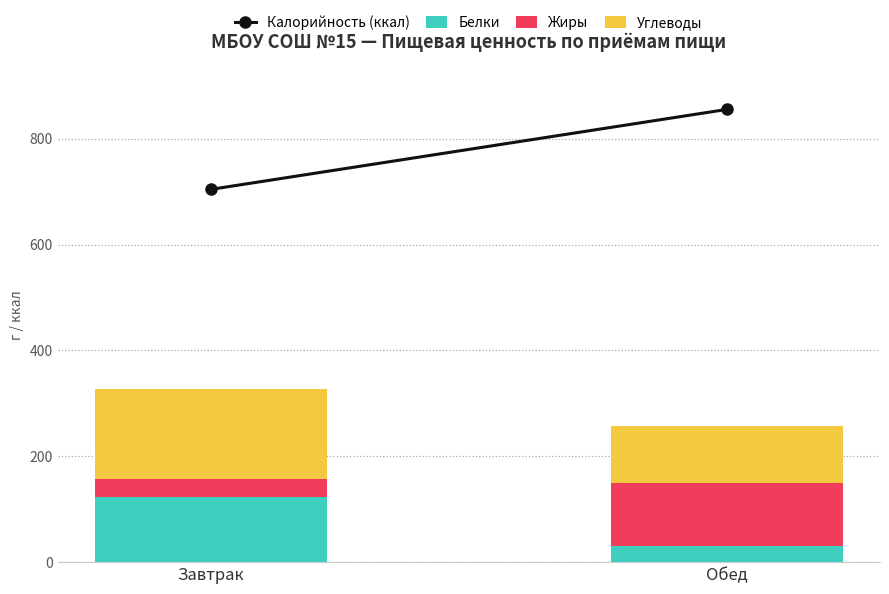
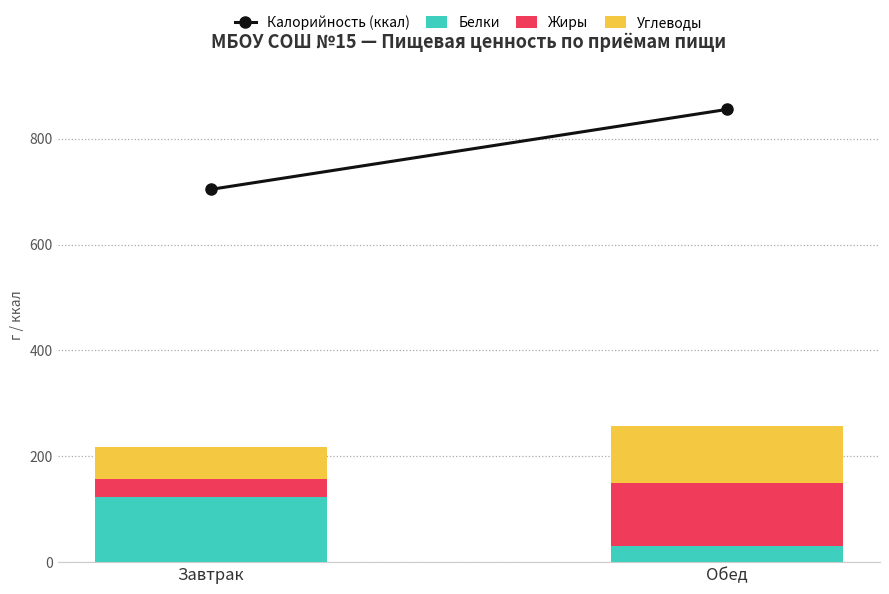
  {
    "Калорийность (ккал)": {
      "Завтрак": 700,
      "Обед": 860
    },
    "Белки": {
      "Завтрак": 120,
      "Обед": 30
    },
    "Жиры": {
      "Завтрак": 40,
      "Обед": 120
    },
    "Углеводы": {
-     "Завтрак": 170,
+     "Завтрак": 60,
      "Обед": 110
    }
  }
